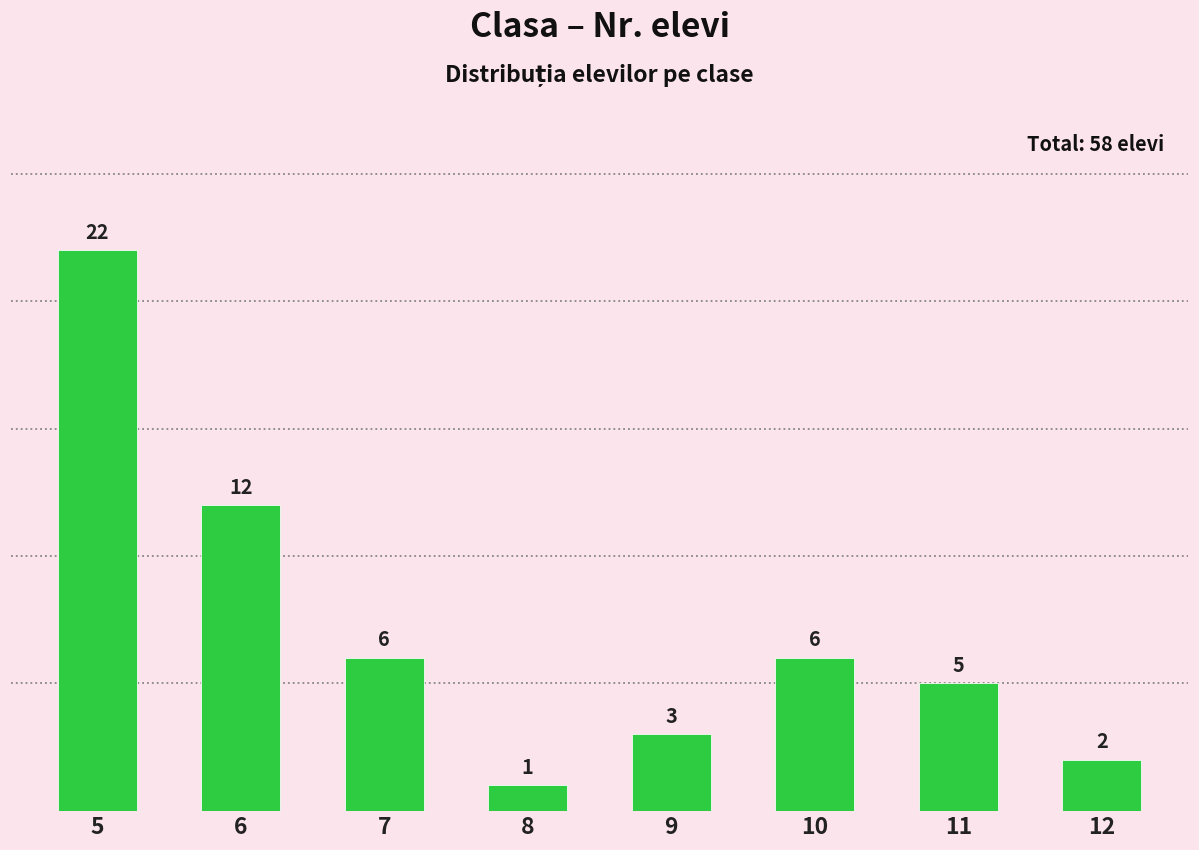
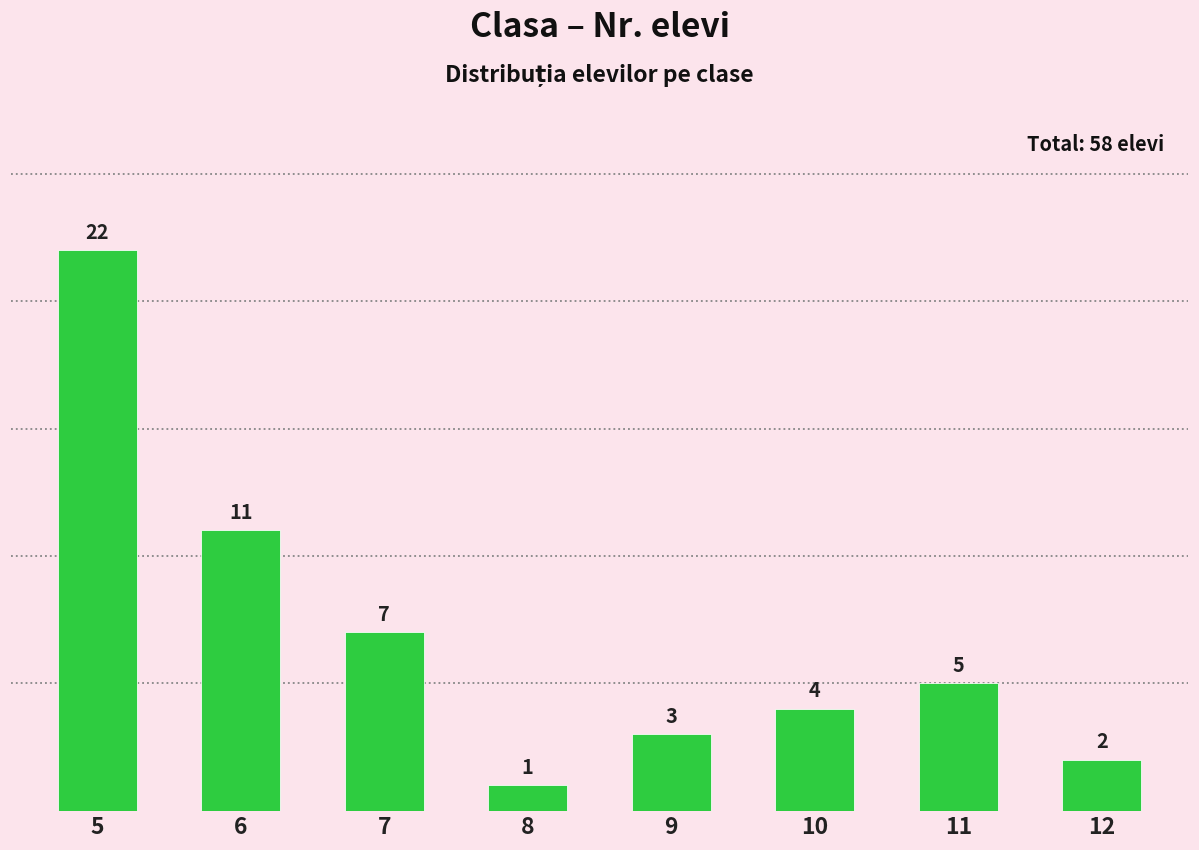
  {
    "5": 22,
-   "6": 12,
-   "7": 6,
+   "6": 11,
+   "7": 7,
    "8": 1,
    "9": 3,
-   "10": 6,
+   "10": 4,
    "11": 5,
    "12": 2
  }
